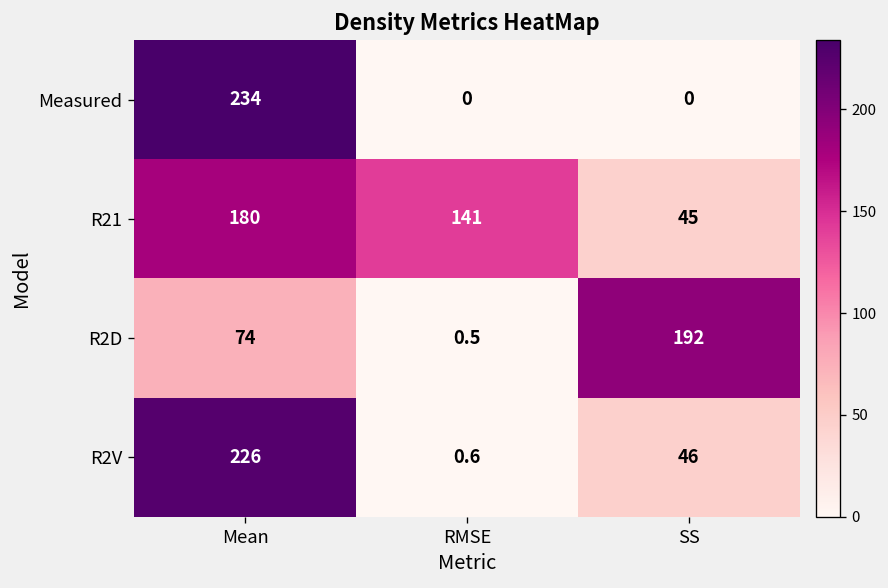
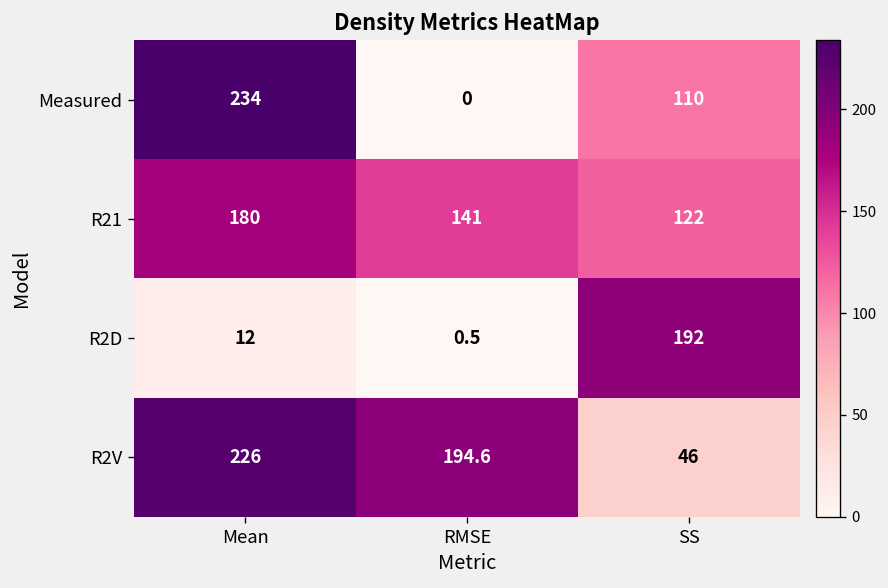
  {
    "Measured": {
      "Mean": 234,
      "RMSE": 0,
-     "SS": 0
+     "SS": 110
    },
    "R21": {
      "Mean": 180,
      "RMSE": 141,
-     "SS": 45
+     "SS": 122
    },
    "R2D": {
-     "Mean": 74,
+     "Mean": 12,
      "RMSE": 0.5,
      "SS": 192
    },
    "R2V": {
      "Mean": 226,
-     "RMSE": 0.6,
+     "RMSE": 194.6,
      "SS": 46
    }
  }
